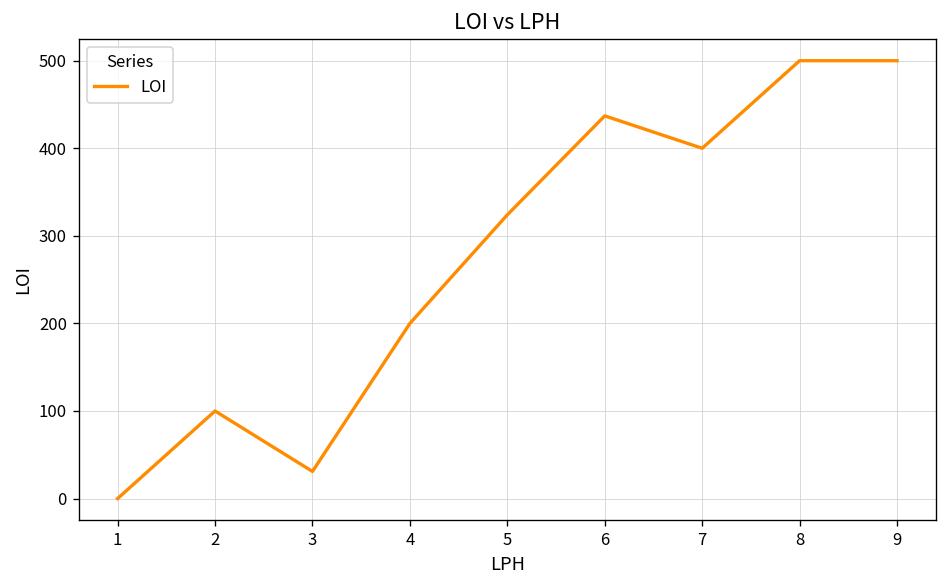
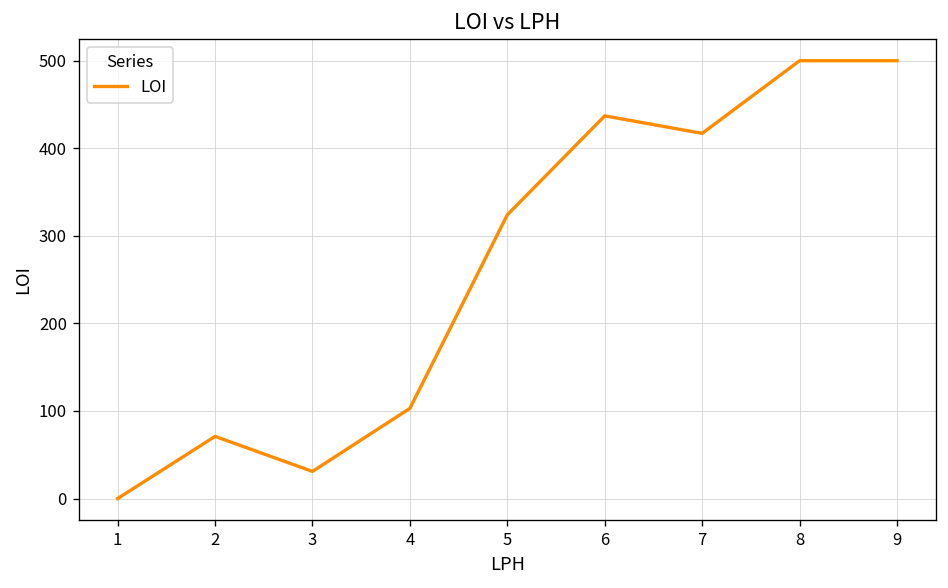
  {
    "1": 0,
-   "2": 100,
+   "2": 70,
    "3": 30,
-   "4": 200,
+   "4": 100,
    "5": 320,
    "6": 440,
-   "7": 400,
+   "7": 420,
    "8": 500,
    "9": 500
  }
